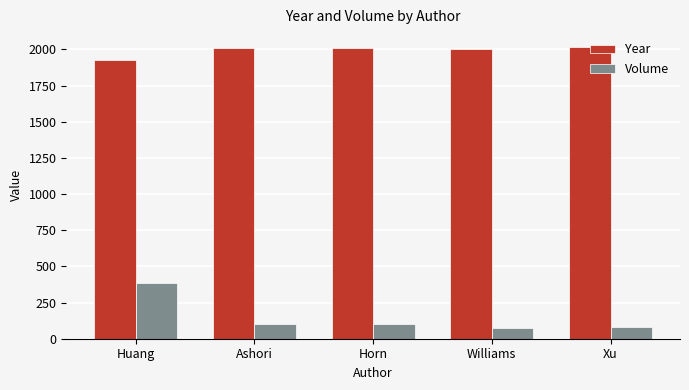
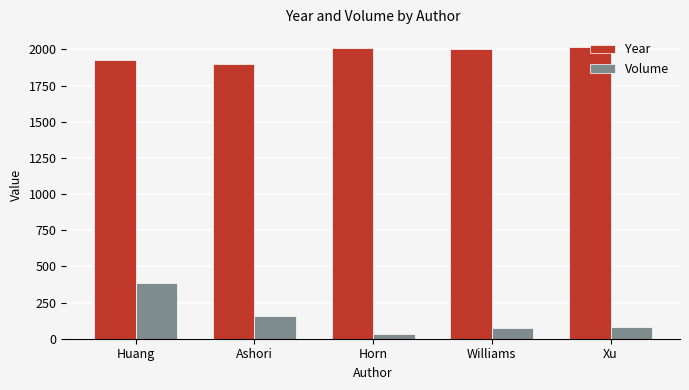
  {
    "Year": {
      "Huang": 1930,
-     "Ashori": 2010,
+     "Ashori": 1900,
      "Horn": 2010,
      "Williams": 2000,
      "Xu": 2020
    },
    "Volume": {
      "Huang": 390,
-     "Ashori": 100,
-     "Horn": 100,
+     "Ashori": 160,
+     "Horn": 30,
      "Williams": 80,
      "Xu": 80
    }
  }
